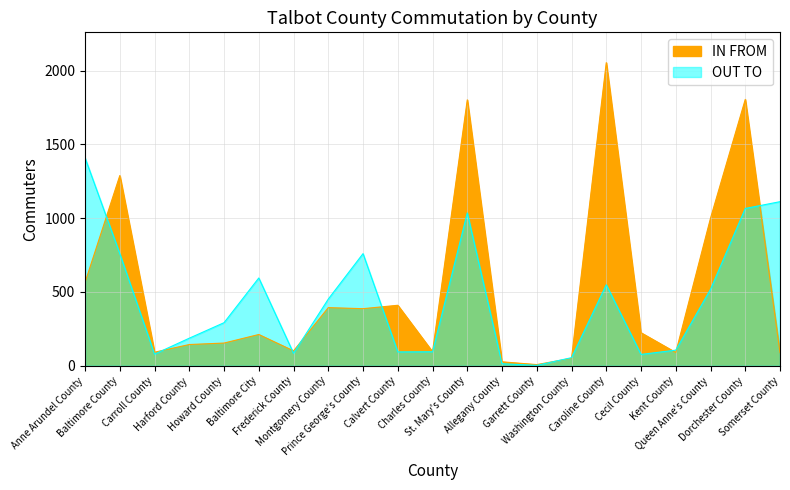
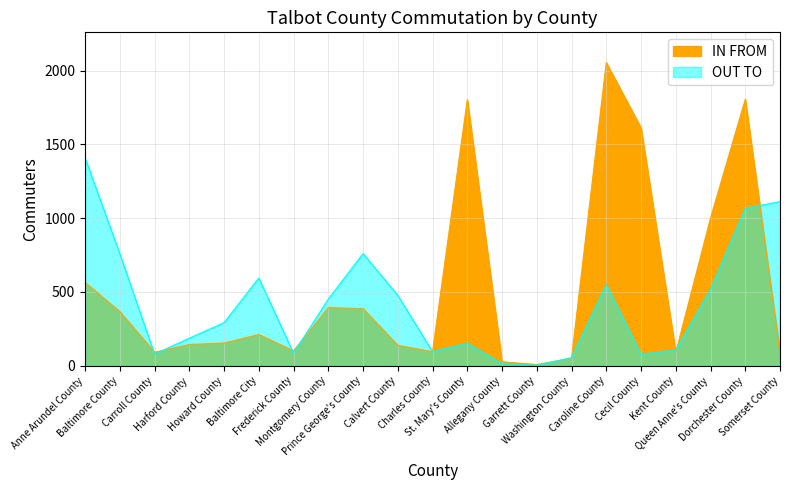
  {
    "IN FROM": {
      "Anne Arundel County": 570,
-     "Baltimore County": 1290,
+     "Baltimore County": 370,
      "Harford County": 140,
      "Howard County": 150,
      "Baltimore City": 210,
      "Montgomery County": 390,
      "Prince George's County": 390,
-     "Calvert County": 410,
+     "Calvert County": 140,
      "St. Mary's County": 1800,
      "Caroline County": 2050,
-     "Cecil County": 220,
+     "Cecil County": 1610,
      "Queen Anne's County": 1000,
      "Dorchester County": 1810,
      "Somerset County": 90
    },
    "OUT TO": {
      "Anne Arundel County": 1410,
      "Baltimore County": 760,
      "Harford County": 190,
      "Howard County": 290,
      "Baltimore City": 600,
      "Montgomery County": 450,
      "Prince George's County": 760,
-     "Calvert County": 90,
-     "St. Mary's County": 1040,
+     "Calvert County": 480,
+     "St. Mary's County": 150,
      "Caroline County": 550,
      "Cecil County": 80,
      "Queen Anne's County": 520,
      "Dorchester County": 1070,
      "Somerset County": 1110
    }
  }
